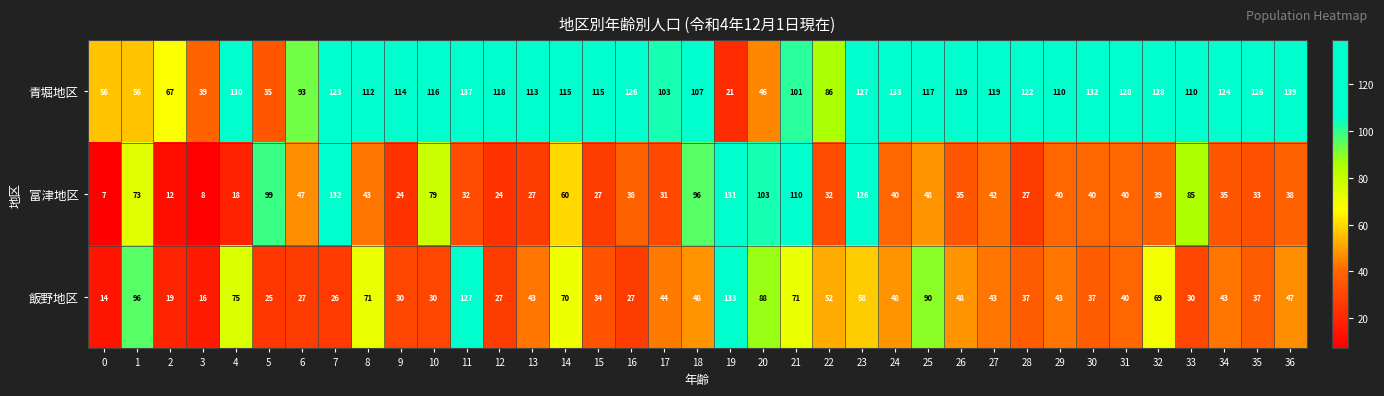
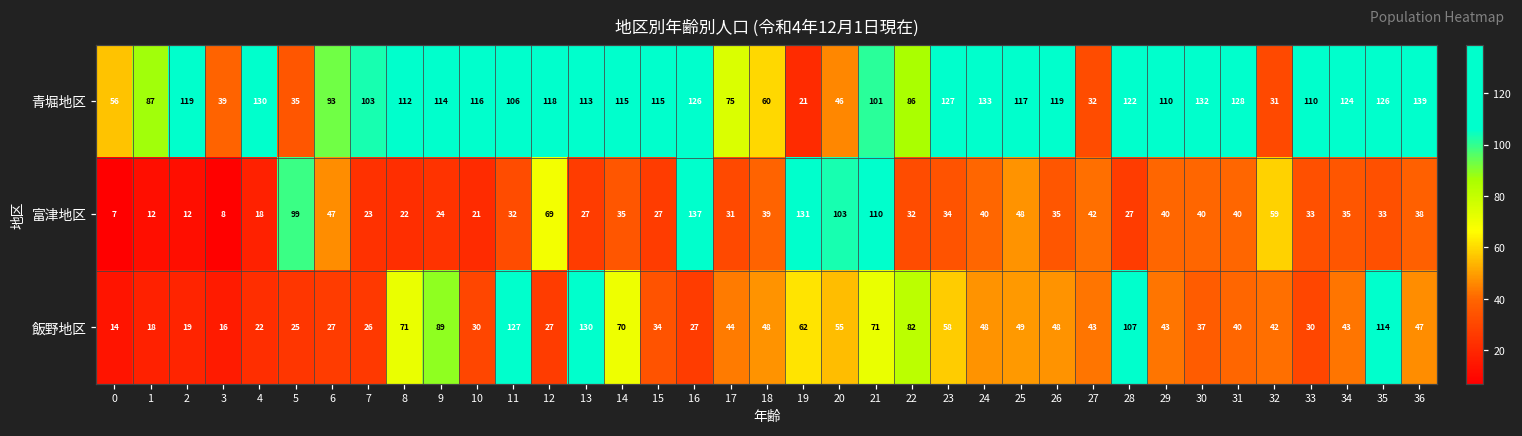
  {
    "青堀地区": {
      "0": 56,
-     "1": 56,
-     "2": 67,
+     "1": 87,
+     "2": 119,
      "3": 39,
      "4": 130,
      "5": 35,
      "6": 93,
-     "7": 123,
+     "7": 103,
      "8": 112,
      "9": 114,
      "10": 116,
-     "11": 137,
+     "11": 106,
      "12": 118,
      "13": 113,
      "14": 115,
      "15": 115,
      "16": 126,
-     "17": 103,
-     "18": 107,
+     "17": 75,
+     "18": 60,
      "19": 21,
      "20": 46,
      "21": 101,
      "22": 86,
      "23": 127,
      "24": 133,
      "25": 117,
      "26": 119,
-     "27": 119,
+     "27": 32,
      "28": 122,
      "29": 110,
      "30": 132,
      "31": 128,
-     "32": 128,
+     "32": 31,
      "33": 110,
      "34": 124,
      "35": 126,
      "36": 139
    },
    "富津地区": {
      "0": 7,
-     "1": 73,
+     "1": 12,
      "2": 12,
      "3": 8,
      "4": 18,
      "5": 99,
      "6": 47,
-     "7": 132,
-     "8": 43,
+     "7": 23,
+     "8": 22,
      "9": 24,
-     "10": 79,
+     "10": 21,
      "11": 32,
-     "12": 24,
+     "12": 69,
      "13": 27,
-     "14": 60,
+     "14": 35,
      "15": 27,
-     "16": 38,
+     "16": 137,
      "17": 31,
-     "18": 96,
+     "18": 39,
      "19": 131,
      "20": 103,
      "21": 110,
      "22": 32,
-     "23": 126,
+     "23": 34,
      "24": 40,
      "25": 48,
      "26": 35,
      "27": 42,
      "28": 27,
      "29": 40,
      "30": 40,
      "31": 40,
-     "32": 39,
-     "33": 85,
+     "32": 59,
+     "33": 33,
      "34": 35,
      "35": 33,
      "36": 38
    },
    "飯野地区": {
      "0": 14,
-     "1": 96,
+     "1": 18,
      "2": 19,
      "3": 16,
-     "4": 75,
+     "4": 22,
      "5": 25,
      "6": 27,
      "7": 26,
      "8": 71,
-     "9": 30,
+     "9": 89,
      "10": 30,
      "11": 127,
      "12": 27,
-     "13": 43,
+     "13": 130,
      "14": 70,
      "15": 34,
      "16": 27,
      "17": 44,
      "18": 48,
-     "19": 133,
-     "20": 88,
+     "19": 62,
+     "20": 55,
      "21": 71,
-     "22": 52,
+     "22": 82,
      "23": 58,
      "24": 48,
-     "25": 90,
+     "25": 49,
      "26": 48,
      "27": 43,
-     "28": 37,
+     "28": 107,
      "29": 43,
      "30": 37,
      "31": 40,
-     "32": 69,
+     "32": 42,
      "33": 30,
      "34": 43,
-     "35": 37,
+     "35": 114,
      "36": 47
    }
  }
